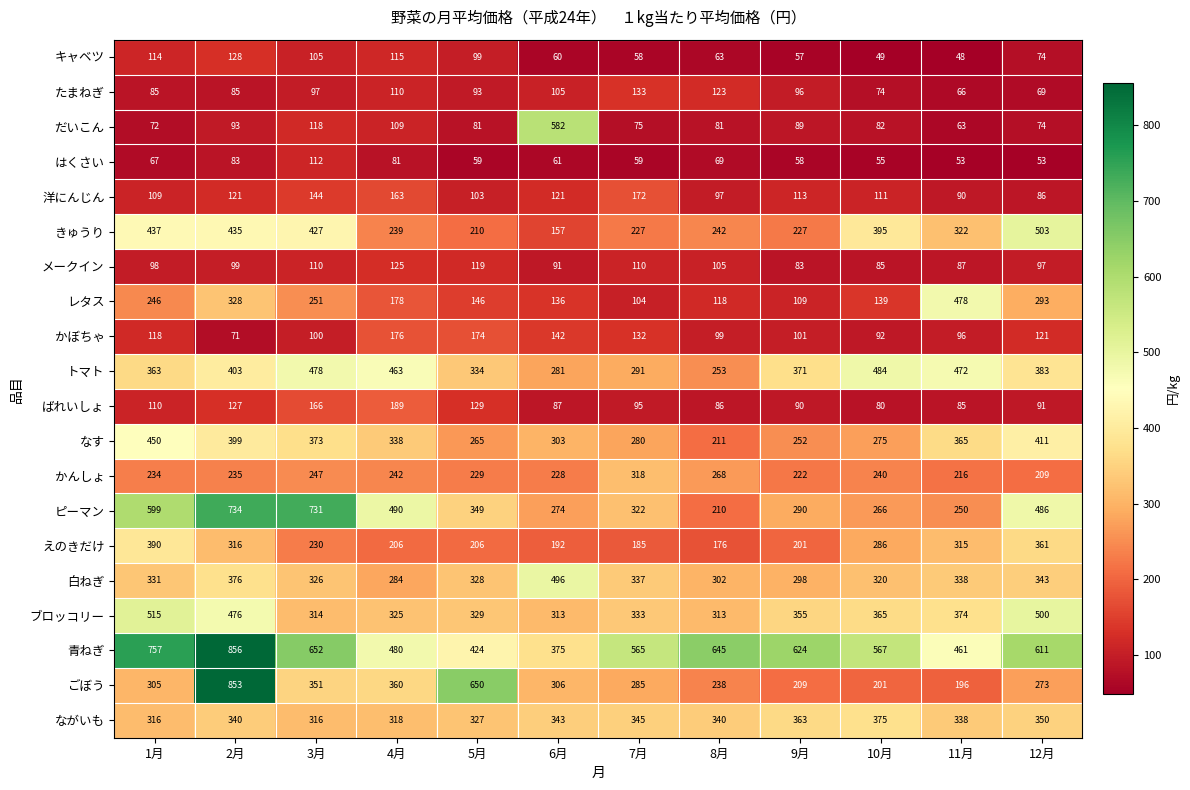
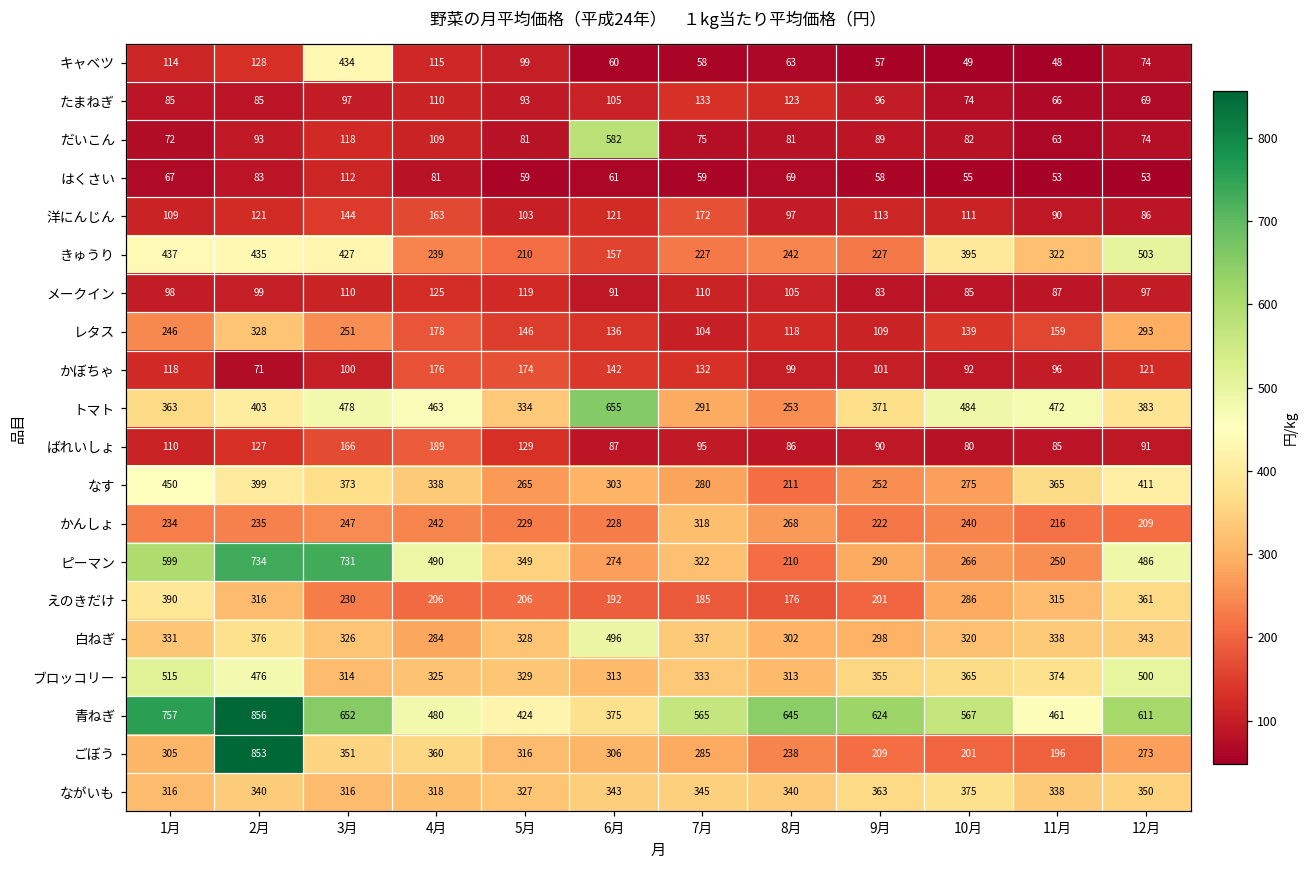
  {
    "キャベツ": {
      "1月": 114,
      "2月": 128,
-     "3月": 105,
+     "3月": 434,
      "4月": 115,
      "5月": 99,
      "6月": 60,
      "7月": 58,
      "8月": 63,
      "9月": 57,
      "10月": 49,
      "11月": 48,
      "12月": 74
    },
    "レタス": {
      "1月": 246,
      "2月": 328,
      "3月": 251,
      "4月": 178,
      "5月": 146,
      "6月": 136,
      "7月": 104,
      "8月": 118,
      "9月": 109,
      "10月": 139,
-     "11月": 478,
+     "11月": 159,
      "12月": 293
    },
    "トマト": {
      "1月": 363,
      "2月": 403,
      "3月": 478,
      "4月": 463,
      "5月": 334,
-     "6月": 281,
+     "6月": 655,
      "7月": 291,
      "8月": 253,
      "9月": 371,
      "10月": 484,
      "11月": 472,
      "12月": 383
    },
    "ごぼう": {
      "1月": 305,
      "2月": 853,
      "3月": 351,
      "4月": 360,
-     "5月": 650,
+     "5月": 316,
      "6月": 306,
      "7月": 285,
      "8月": 238,
      "9月": 209,
      "10月": 201,
      "11月": 196,
      "12月": 273
    }
  }
